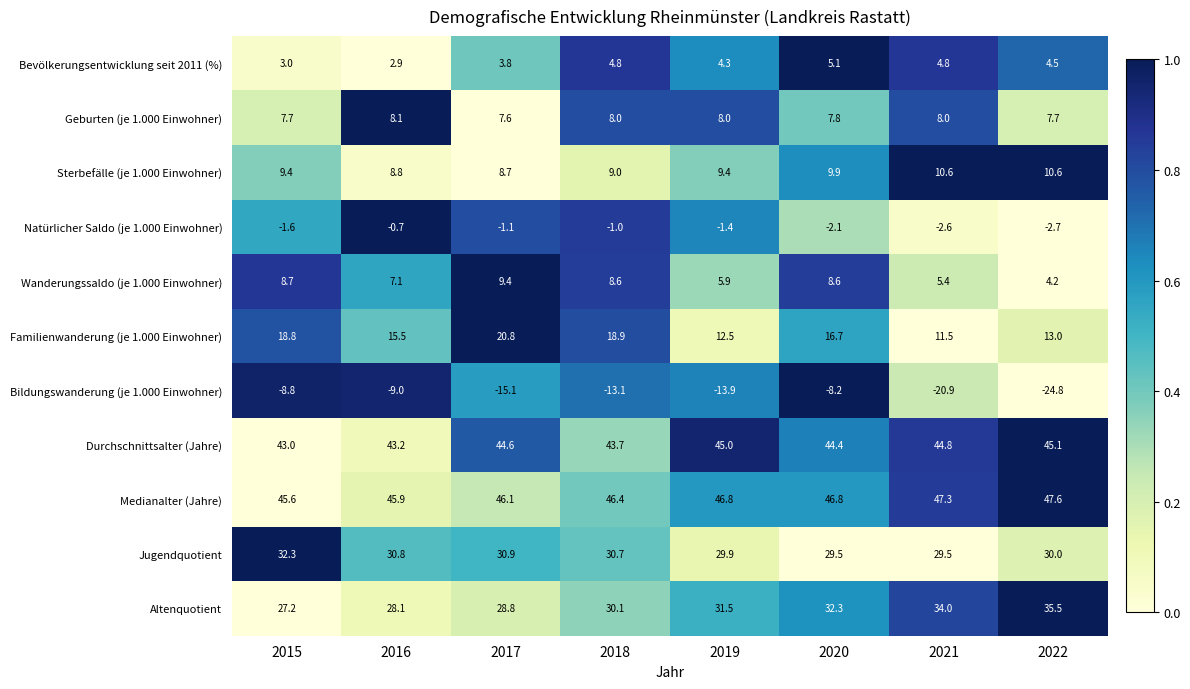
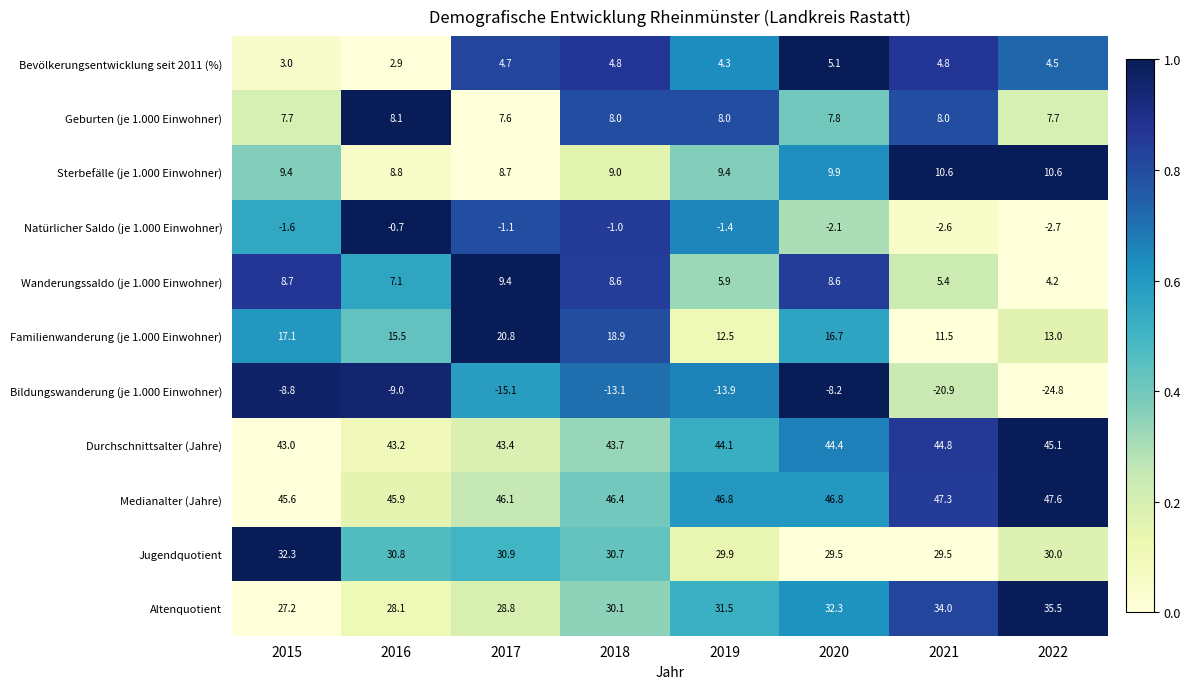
  {
    "Bevölkerungsentwicklung seit 2011 (%)": {
      "2015": 3.0,
      "2016": 2.9,
-     "2017": 3.8,
+     "2017": 4.7,
      "2018": 4.8,
      "2019": 4.3,
      "2020": 5.1,
      "2021": 4.8,
      "2022": 4.5
    },
    "Geburten (je 1.000 Einwohner)": {
      "2015": 7.7,
      "2016": 8.1,
      "2017": 7.6,
      "2018": 8.0,
      "2019": 8.0,
      "2020": 7.8,
      "2021": 8.0,
      "2022": 7.7
    },
    "Sterbefälle (je 1.000 Einwohner)": {
      "2015": 9.4,
      "2016": 8.8,
      "2017": 8.7,
      "2018": 9.0,
      "2019": 9.4,
      "2020": 9.9,
      "2021": 10.6,
      "2022": 10.6
    },
    "Natürlicher Saldo (je 1.000 Einwohner)": {
      "2015": -1.6,
      "2016": -0.7,
      "2017": -1.1,
      "2018": -1.0,
      "2019": -1.4,
      "2020": -2.1,
      "2021": -2.6,
      "2022": -2.7
    },
    "Wanderungssaldo (je 1.000 Einwohner)": {
      "2015": 8.7,
      "2016": 7.1,
      "2017": 9.4,
      "2018": 8.6,
      "2019": 5.9,
      "2020": 8.6,
      "2021": 5.4,
      "2022": 4.2
    },
    "Familienwanderung (je 1.000 Einwohner)": {
-     "2015": 18.8,
+     "2015": 17.1,
      "2016": 15.5,
      "2017": 20.8,
      "2018": 18.9,
      "2019": 12.5,
      "2020": 16.7,
      "2021": 11.5,
      "2022": 13.0
    },
    "Bildungswanderung (je 1.000 Einwohner)": {
      "2015": -8.8,
      "2016": -9.0,
      "2017": -15.1,
      "2018": -13.1,
      "2019": -13.9,
      "2020": -8.2,
      "2021": -20.9,
      "2022": -24.8
    },
    "Durchschnittsalter (Jahre)": {
      "2015": 43.0,
      "2016": 43.2,
-     "2017": 44.6,
+     "2017": 43.4,
      "2018": 43.7,
-     "2019": 45.0,
+     "2019": 44.1,
      "2020": 44.4,
      "2021": 44.8,
      "2022": 45.1
    },
    "Medianalter (Jahre)": {
      "2015": 45.6,
      "2016": 45.9,
      "2017": 46.1,
      "2018": 46.4,
      "2019": 46.8,
      "2020": 46.8,
      "2021": 47.3,
      "2022": 47.6
    },
    "Jugendquotient": {
      "2015": 32.3,
      "2016": 30.8,
      "2017": 30.9,
      "2018": 30.7,
      "2019": 29.9,
      "2020": 29.5,
      "2021": 29.5,
      "2022": 30.0
    },
    "Altenquotient": {
      "2015": 27.2,
      "2016": 28.1,
      "2017": 28.8,
      "2018": 30.1,
      "2019": 31.5,
      "2020": 32.3,
      "2021": 34.0,
      "2022": 35.5
    }
  }
